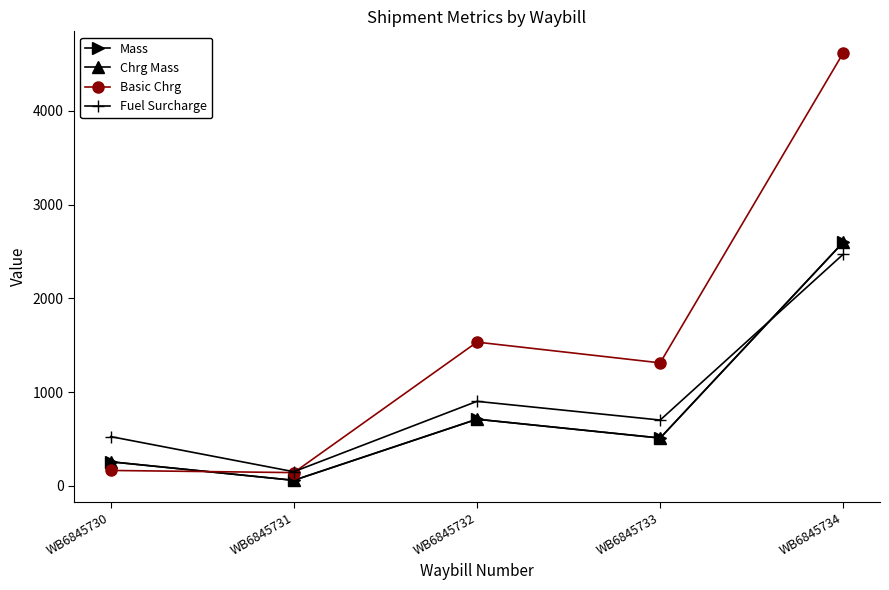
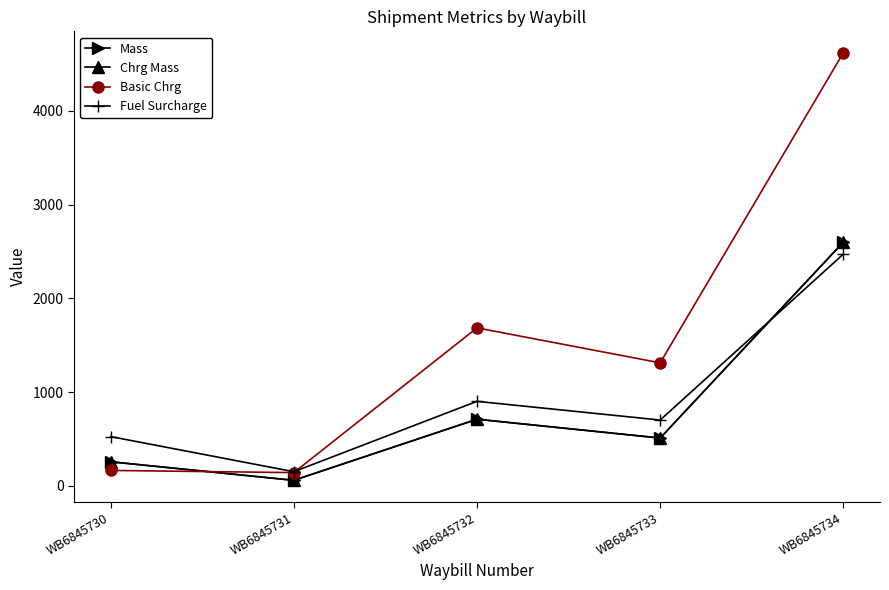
  {
    "Basic Chrg": {
      "WB6845730": 200,
-     "WB6845732": 1500,
+     "WB6845732": 1700,
      "WB6845733": 1300,
      "WB6845734": 4600
    }
  }
